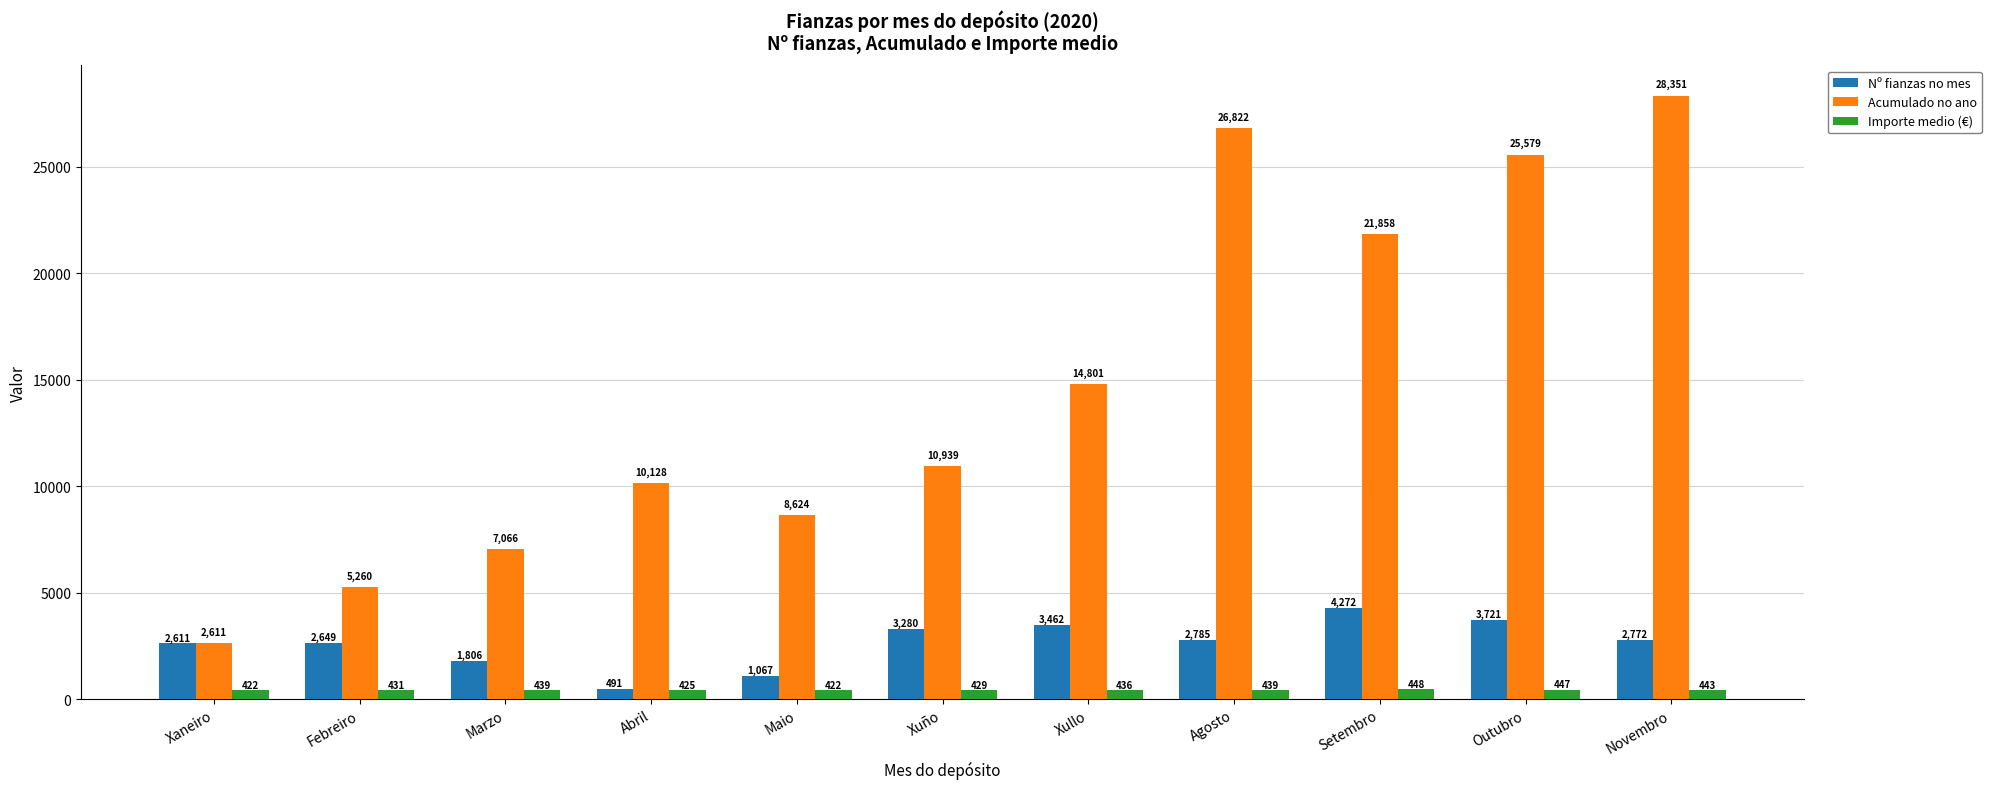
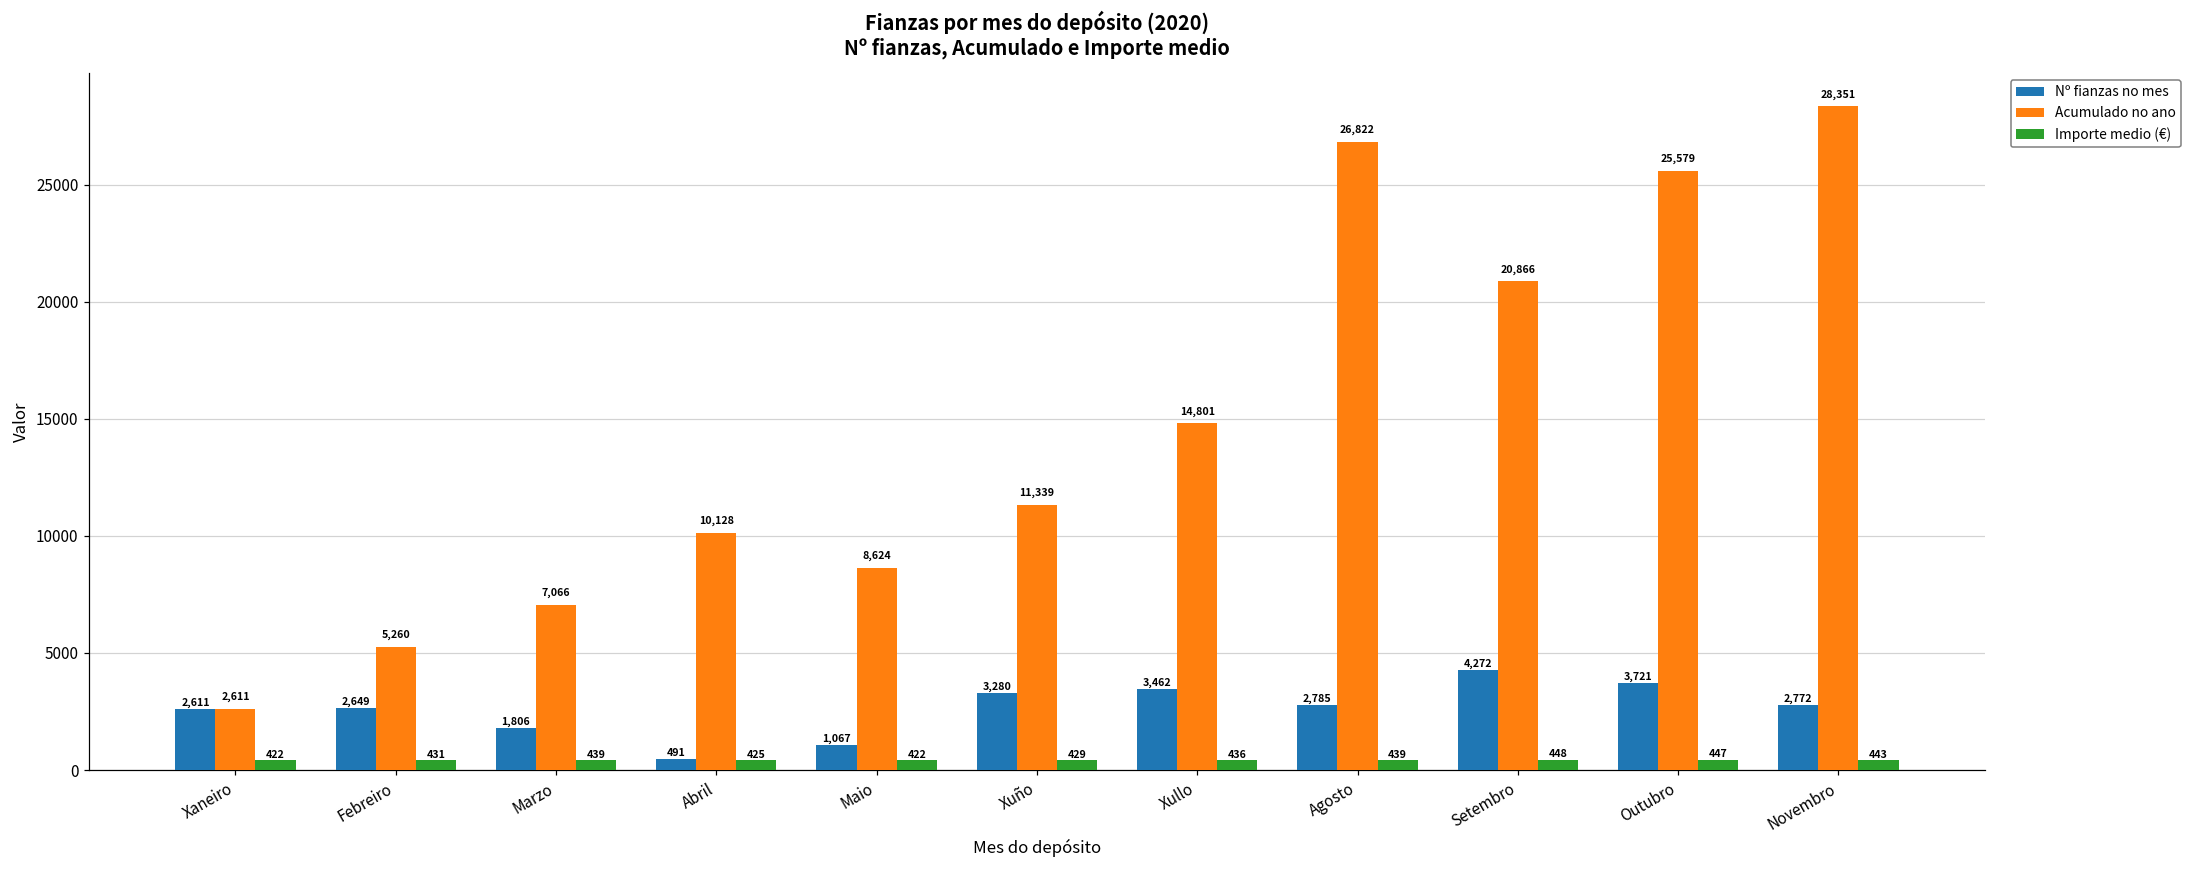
  {
    "Nº fianzas no mes": {
      "Xaneiro": "2,611",
      "Febreiro": "2,649",
      "Marzo": "1,806",
      "Abril": "491",
      "Maio": "1,067",
      "Xuño": "3,280",
      "Xullo": "3,462",
      "Agosto": "2,785",
      "Setembro": "4,272",
      "Outubro": "3,721",
      "Novembro": "2,772"
    },
    "Acumulado no ano": {
      "Xaneiro": "2,611",
      "Febreiro": "5,260",
      "Marzo": "7,066",
      "Abril": "10,128",
      "Maio": "8,624",
-     "Xuño": "10,939",
+     "Xuño": "11,339",
      "Xullo": "14,801",
      "Agosto": "26,822",
-     "Setembro": "21,858",
+     "Setembro": "20,866",
      "Outubro": "25,579",
      "Novembro": "28,351"
    },
    "Importe medio (€)": {
      "Xaneiro": "422",
      "Febreiro": "431",
      "Marzo": "439",
      "Abril": "425",
      "Maio": "422",
      "Xuño": "429",
      "Xullo": "436",
      "Agosto": "439",
      "Setembro": "448",
      "Outubro": "447",
      "Novembro": "443"
    }
  }
